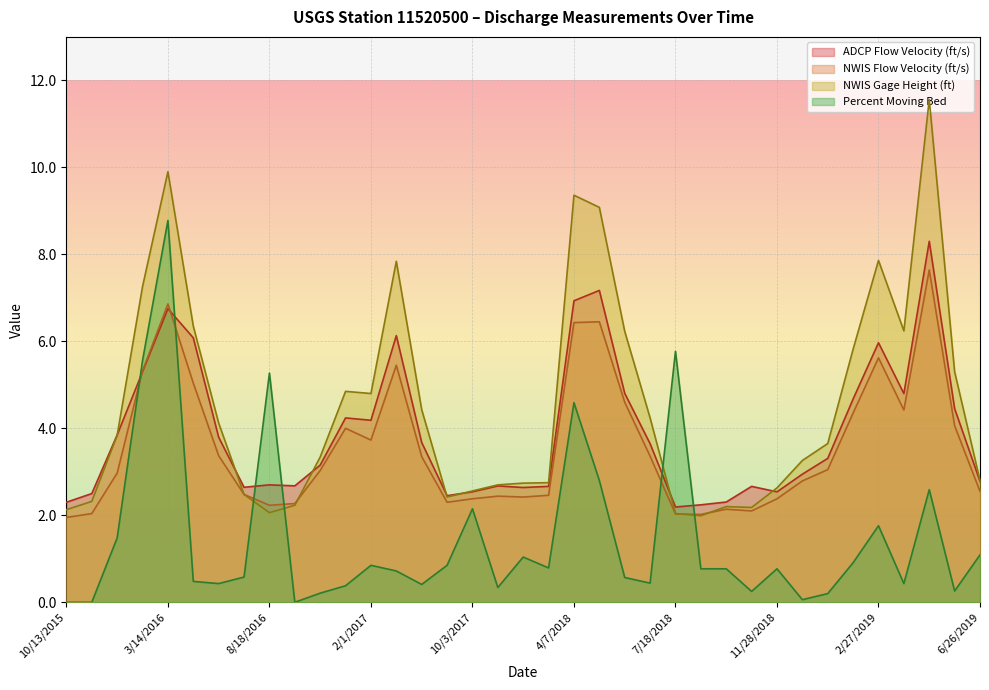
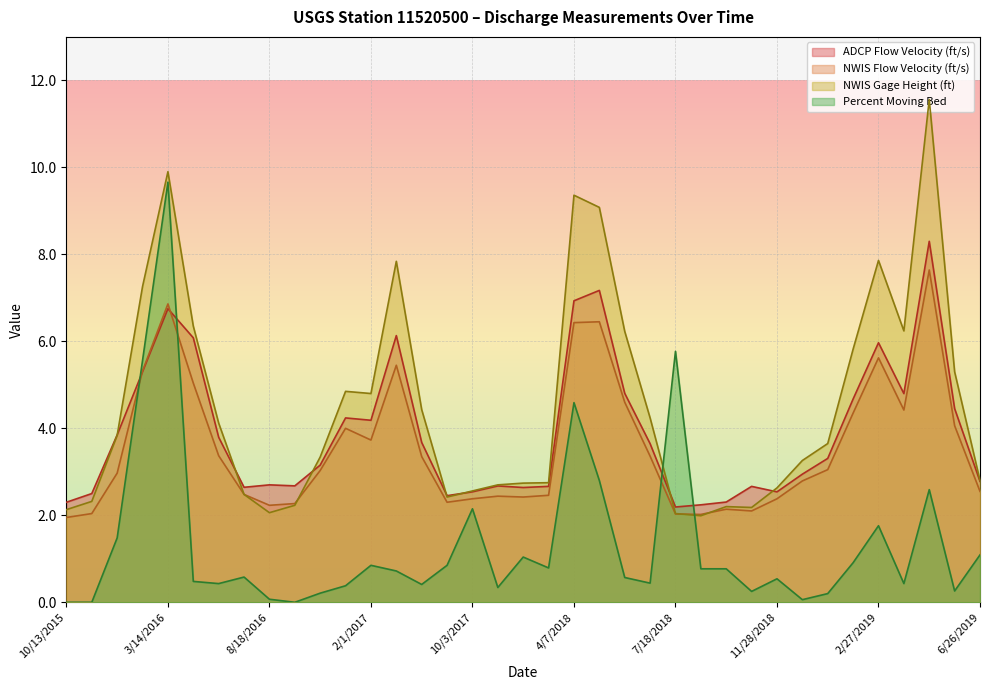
  {
    "Percent Moving Bed": {
      "10/13/2015": 0.0,
-     "3/14/2016": 8.8,
-     "8/18/2016": 5.3,
+     "3/14/2016": 9.7,
+     "8/18/2016": 0.1,
      "2/1/2017": 0.9,
      "10/3/2017": 2.2,
      "4/7/2018": 4.6,
      "7/18/2018": 5.8,
-     "11/28/2018": 0.8,
+     "11/28/2018": 0.5,
      "2/27/2019": 1.8,
      "6/26/2019": 1.1
    }
  }
